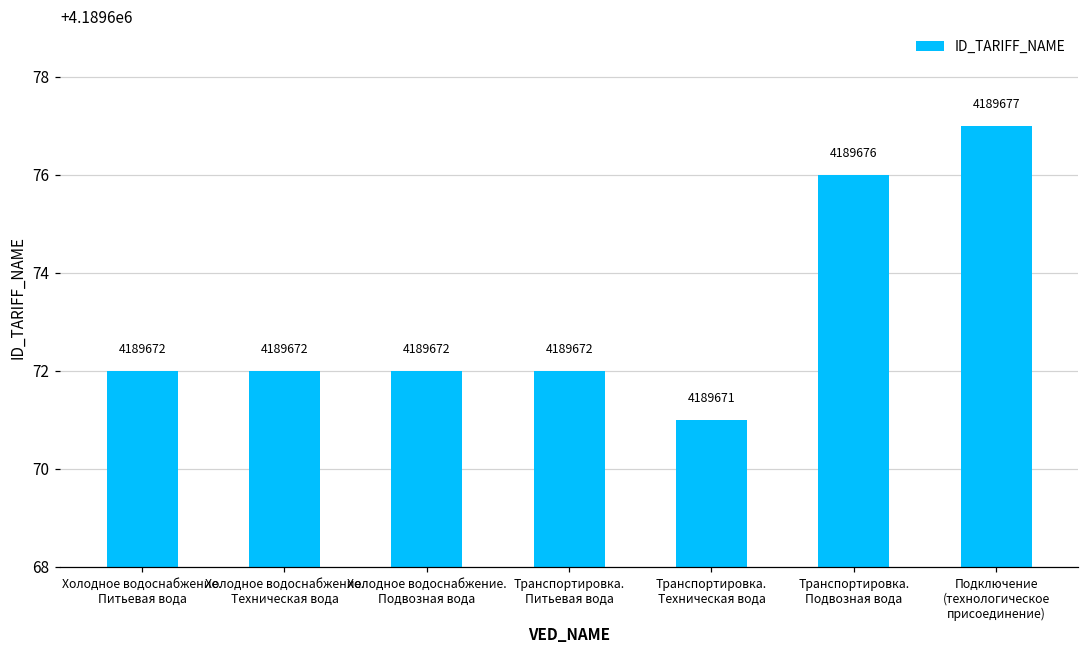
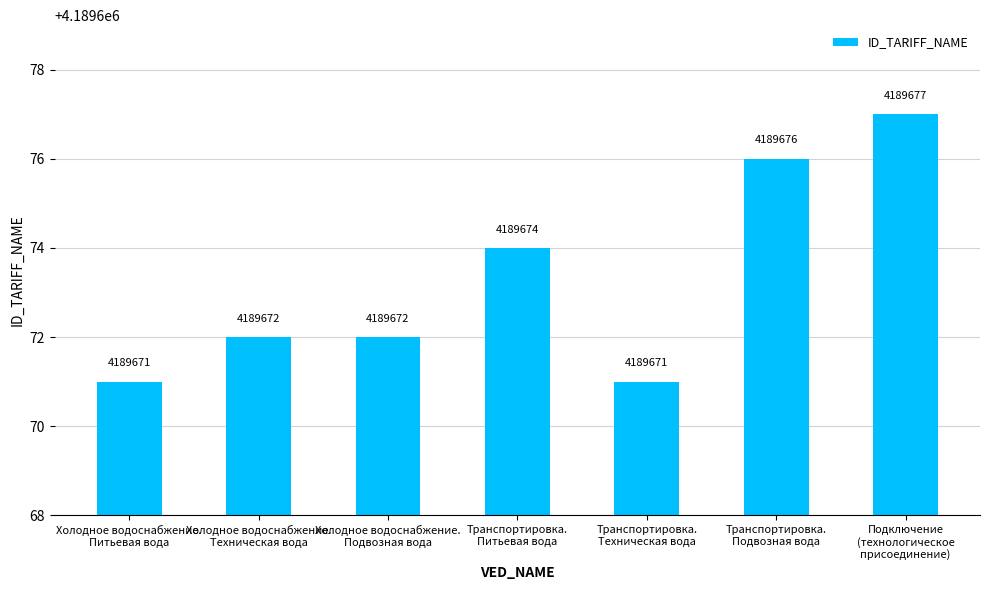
  {
-   "Холодное водоснабжение. Питьевая вода": 4189672,
+   "Холодное водоснабжение. Питьевая вода": 4189671,
    "Холодное водоснабжение. Техническая вода": 4189672,
    "Холодное водоснабжение. Подвозная вода": 4189672,
-   "Транспортировка. Питьевая вода": 4189672,
+   "Транспортировка. Питьевая вода": 4189674,
    "Транспортировка. Техническая вода": 4189671,
    "Транспортировка. Подвозная вода": 4189676,
    "Подключение (технологическое присоединение)": 4189677
  }
